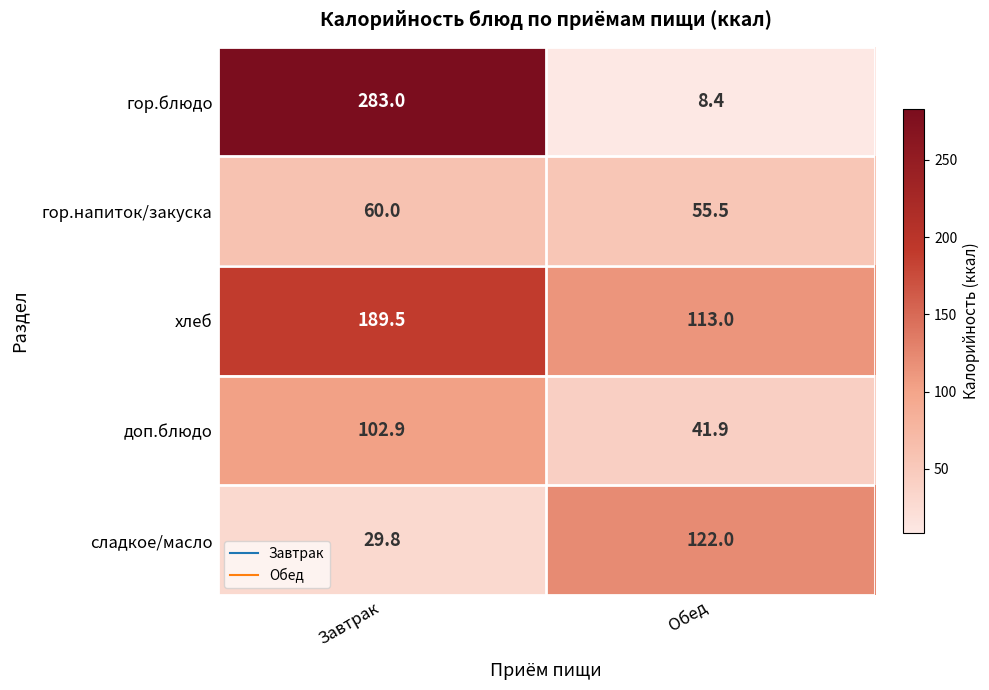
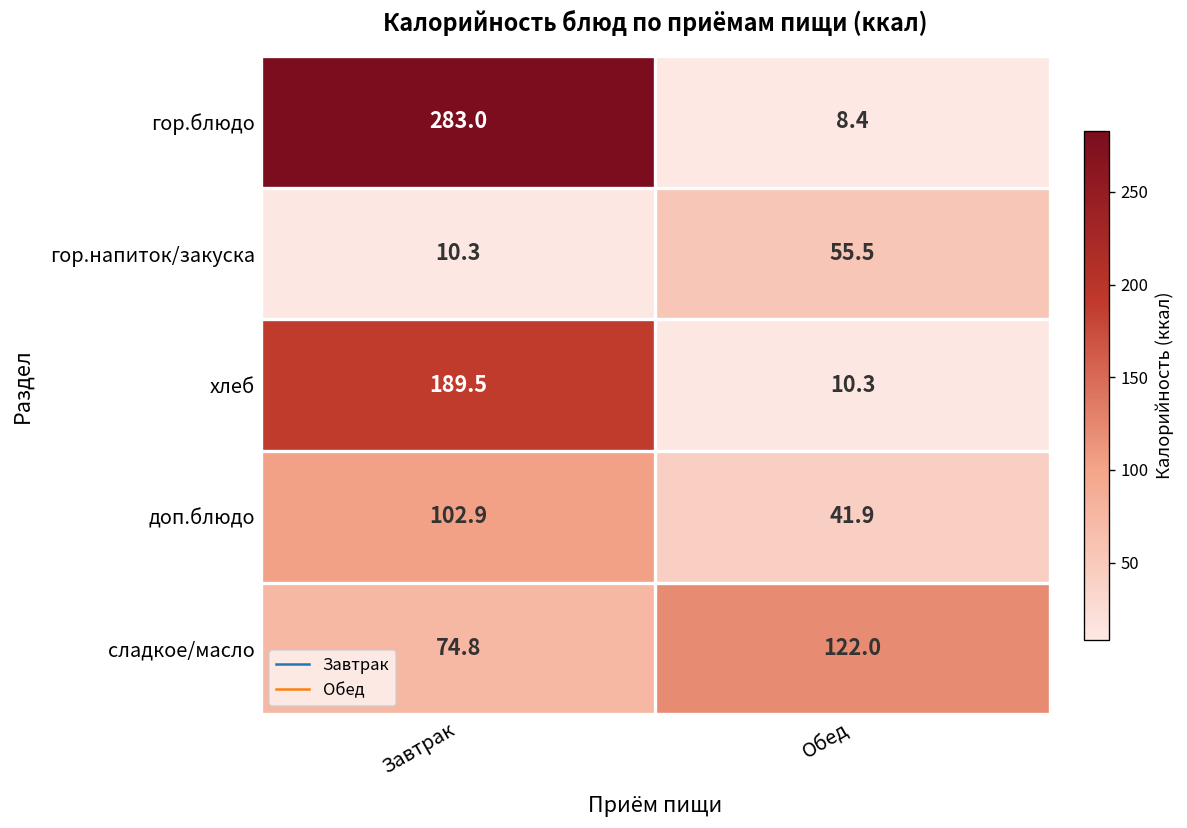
  {
    "гор.блюдо": {
      "Завтрак": 283.0,
      "Обед": 8.4
    },
    "гор.напиток/закуска": {
-     "Завтрак": 60.0,
+     "Завтрак": 10.3,
      "Обед": 55.5
    },
    "хлеб": {
      "Завтрак": 189.5,
-     "Обед": 113.0
+     "Обед": 10.3
    },
    "доп.блюдо": {
      "Завтрак": 102.9,
      "Обед": 41.9
    },
    "сладкое/масло": {
-     "Завтрак": 29.8,
+     "Завтрак": 74.8,
      "Обед": 122.0
    }
  }
